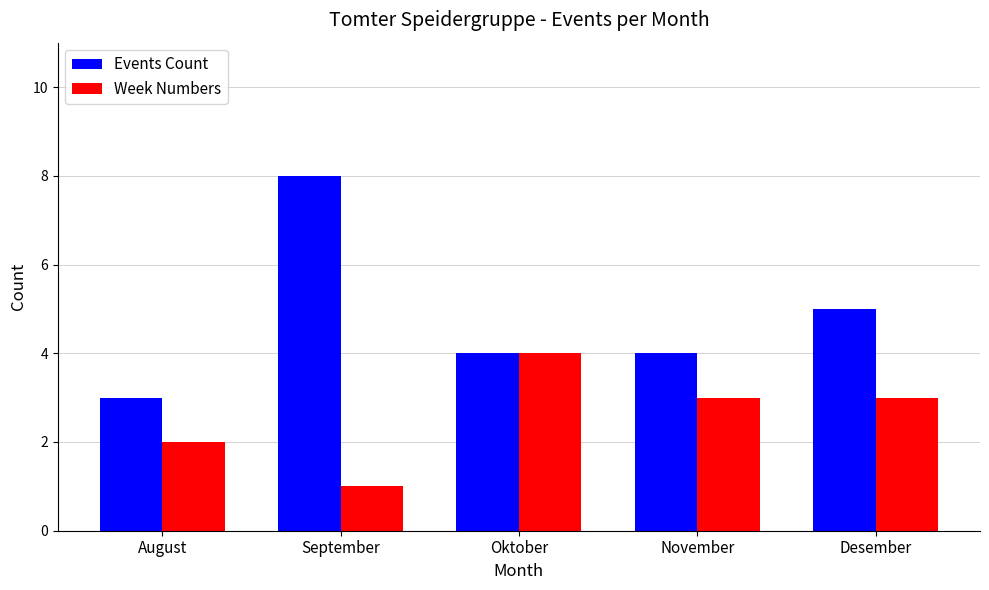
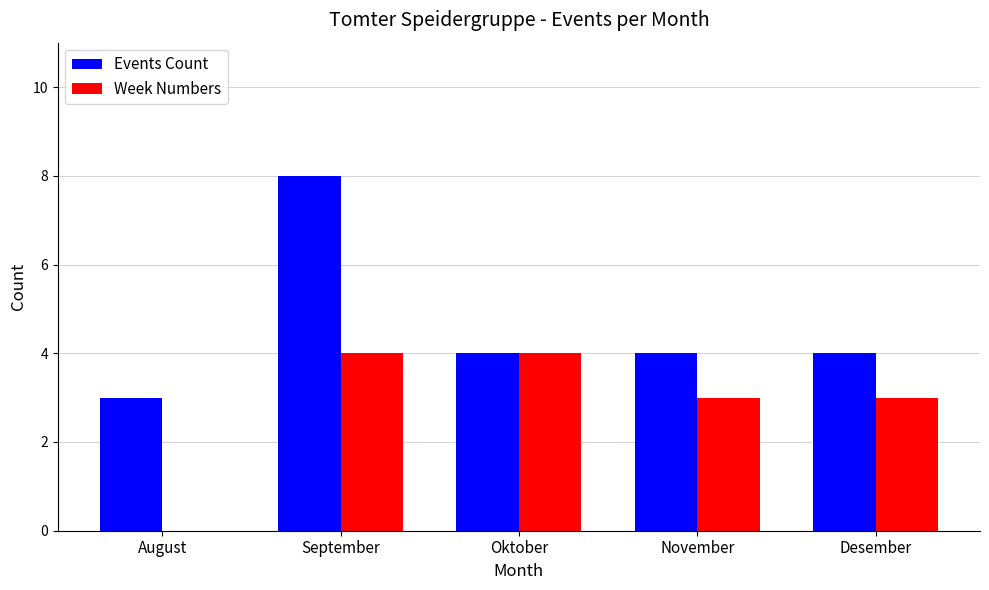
  {
    "Events Count": {
      "August": 3,
      "September": 8,
      "Oktober": 4,
      "November": 4,
-     "Desember": 5
+     "Desember": 4
    },
    "Week Numbers": {
-     "August": 2,
-     "September": 1,
+     "August": 0,
+     "September": 4,
      "Oktober": 4,
      "November": 3,
      "Desember": 3
    }
  }
